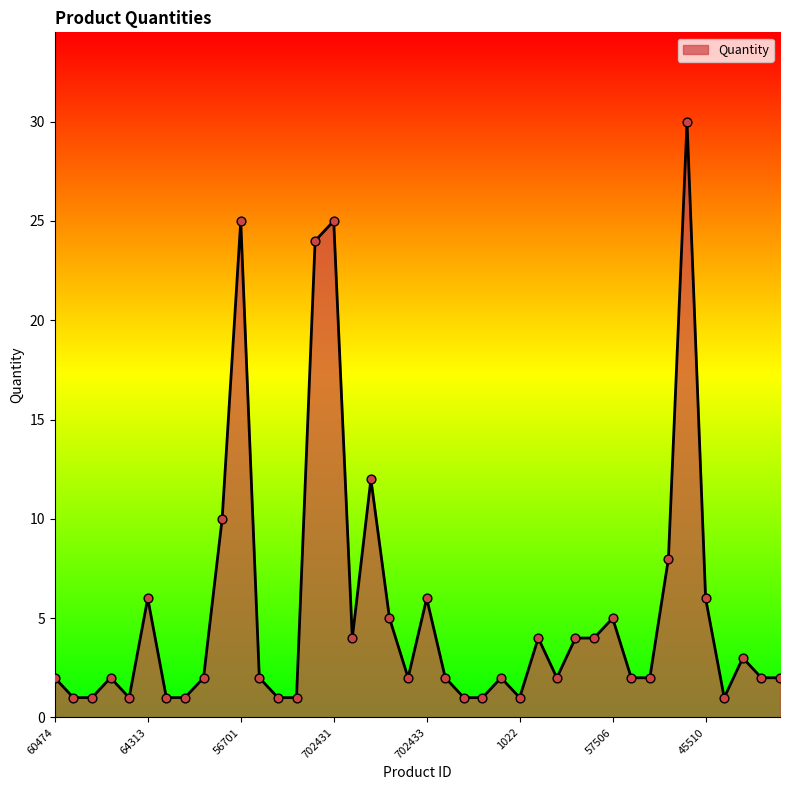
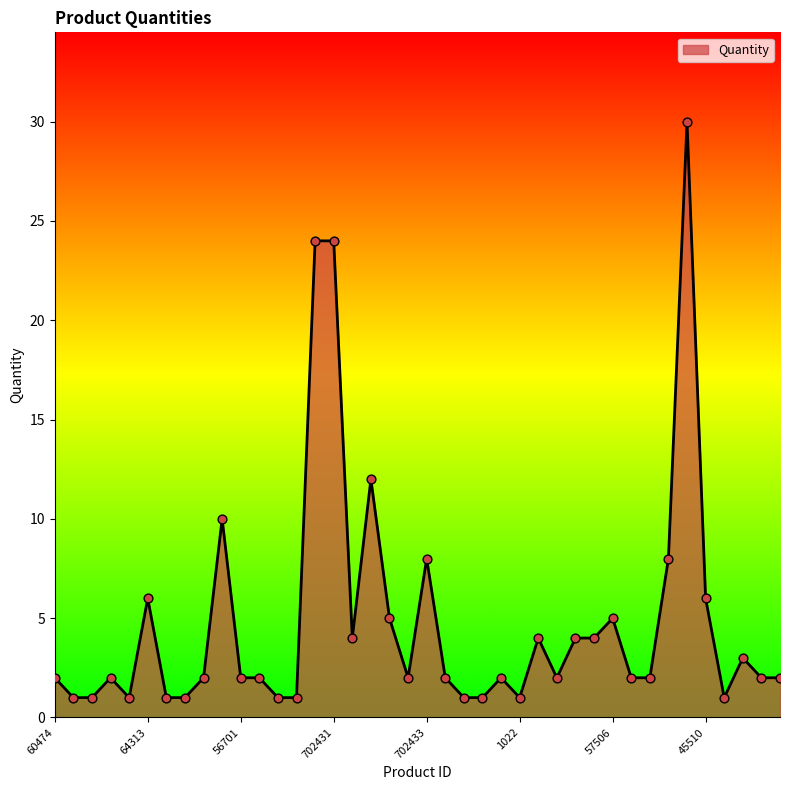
  {
    "60474": 2,
    "64313": 6,
-   "56701": 25,
-   "702431": 25,
-   "702433": 6,
+   "56701": 2,
+   "702431": 24,
+   "702433": 8,
    "1022": 1,
    "57506": 5,
    "45510": 6
  }
